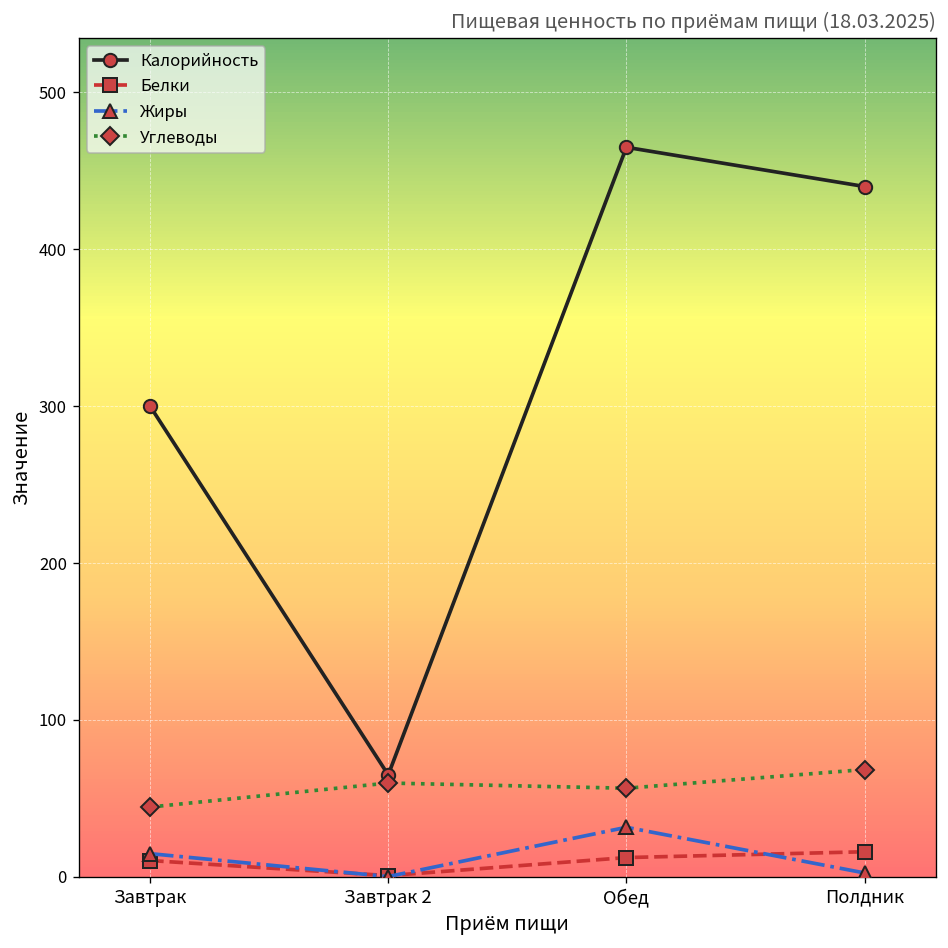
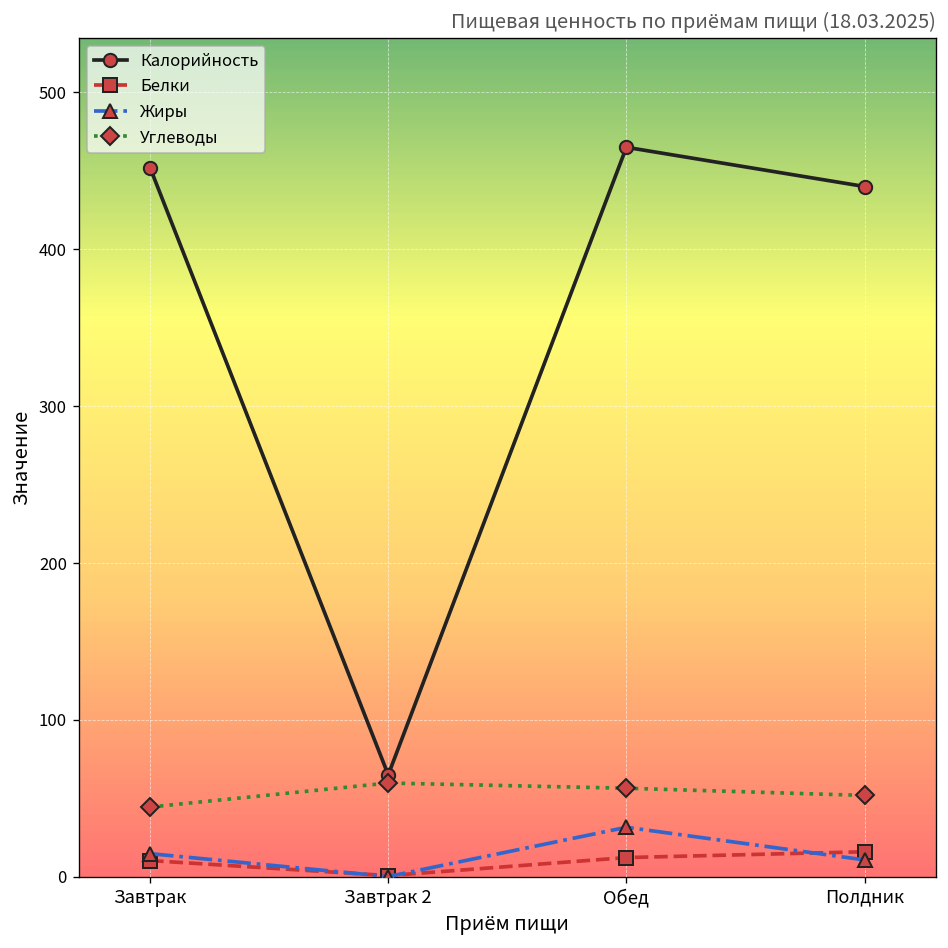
  {
    "Калорийность": {
-     "Завтрак": 300,
+     "Завтрак": 452,
      "Завтрак 2": 65,
      "Обед": 465,
      "Полдник": 440
    },
    "Белки": {
      "Завтрак": 10,
      "Обед": 12,
      "Полдник": 16
    },
    "Жиры": {
      "Завтрак": 15,
      "Обед": 32,
-     "Полдник": 3
+     "Полдник": 11
    },
    "Углеводы": {
      "Завтрак": 45,
      "Завтрак 2": 60,
      "Обед": 57,
-     "Полдник": 68
+     "Полдник": 52
    }
  }
